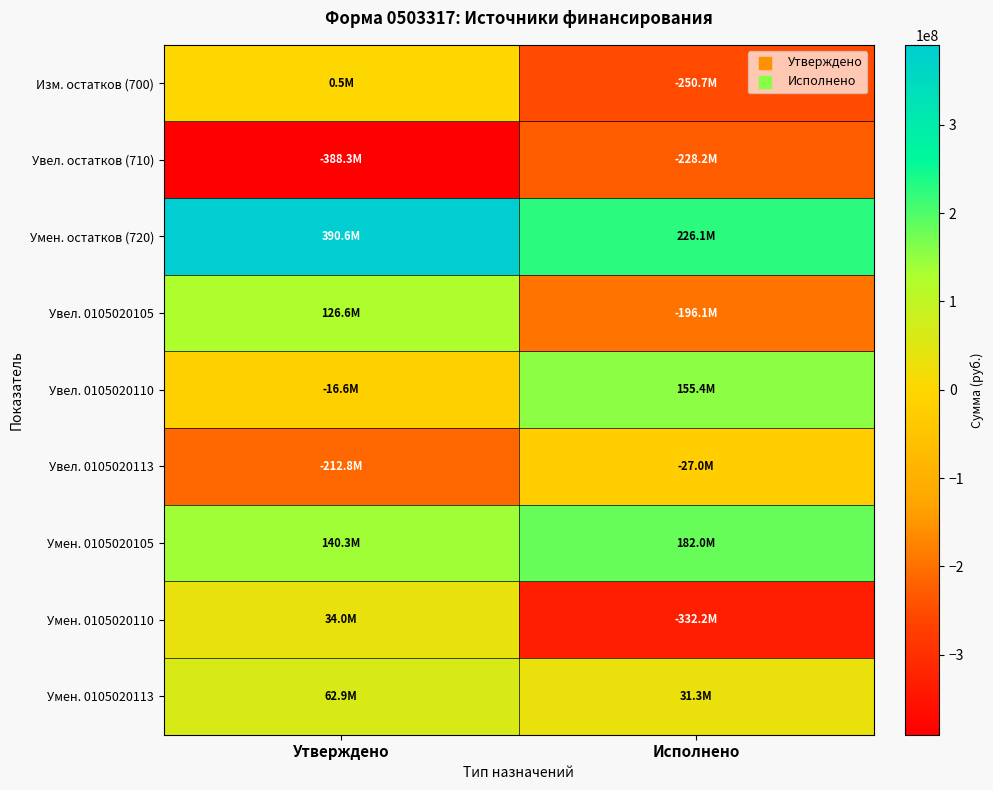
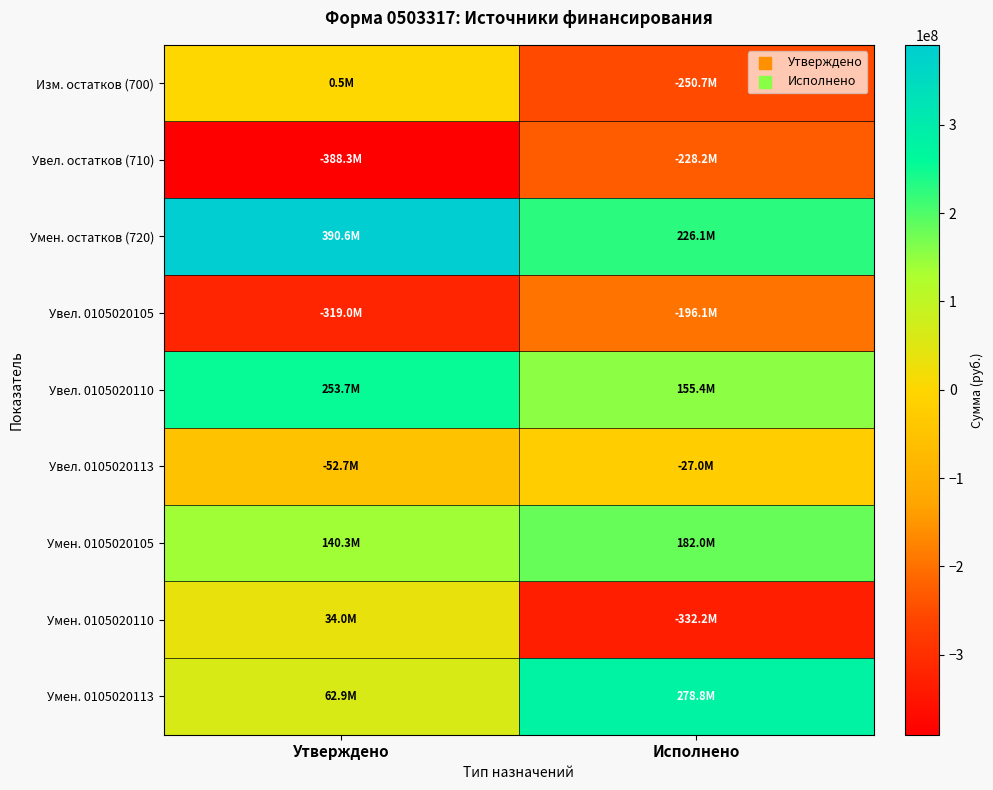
  {
    "Изм. остатков (700)": {
      "Утверждено": "0.5M",
      "Исполнено": "-250.7M"
    },
    "Увел. остатков (710)": {
      "Утверждено": "-388.3M",
      "Исполнено": "-228.2M"
    },
    "Умен. остатков (720)": {
      "Утверждено": "390.6M",
      "Исполнено": "226.1M"
    },
    "Увел. 0105020105": {
-     "Утверждено": "126.6M",
+     "Утверждено": "-319.0M",
      "Исполнено": "-196.1M"
    },
    "Увел. 0105020110": {
-     "Утверждено": "-16.6M",
+     "Утверждено": "253.7M",
      "Исполнено": "155.4M"
    },
    "Увел. 0105020113": {
-     "Утверждено": "-212.8M",
+     "Утверждено": "-52.7M",
      "Исполнено": "-27.0M"
    },
    "Умен. 0105020105": {
      "Утверждено": "140.3M",
      "Исполнено": "182.0M"
    },
    "Умен. 0105020110": {
      "Утверждено": "34.0M",
      "Исполнено": "-332.2M"
    },
    "Умен. 0105020113": {
      "Утверждено": "62.9M",
-     "Исполнено": "31.3M"
+     "Исполнено": "278.8M"
    }
  }
